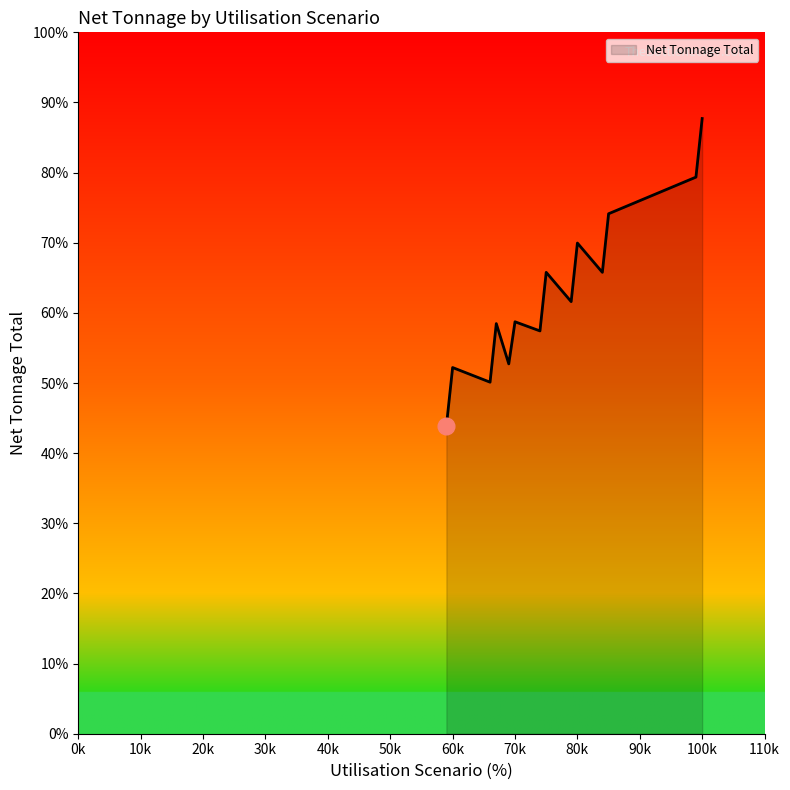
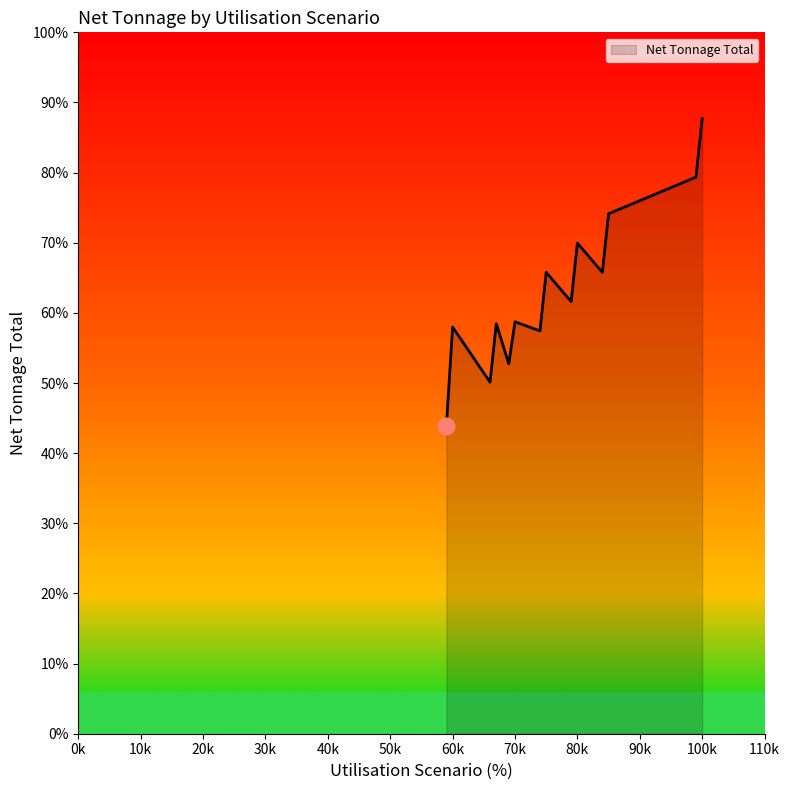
  {
    "Net Tonnage Total": {
-     "60k": "52%",
+     "60k": "58%",
      "70k": "59%",
      "80k": "70%",
      "100k": "88%"
    }
  }
